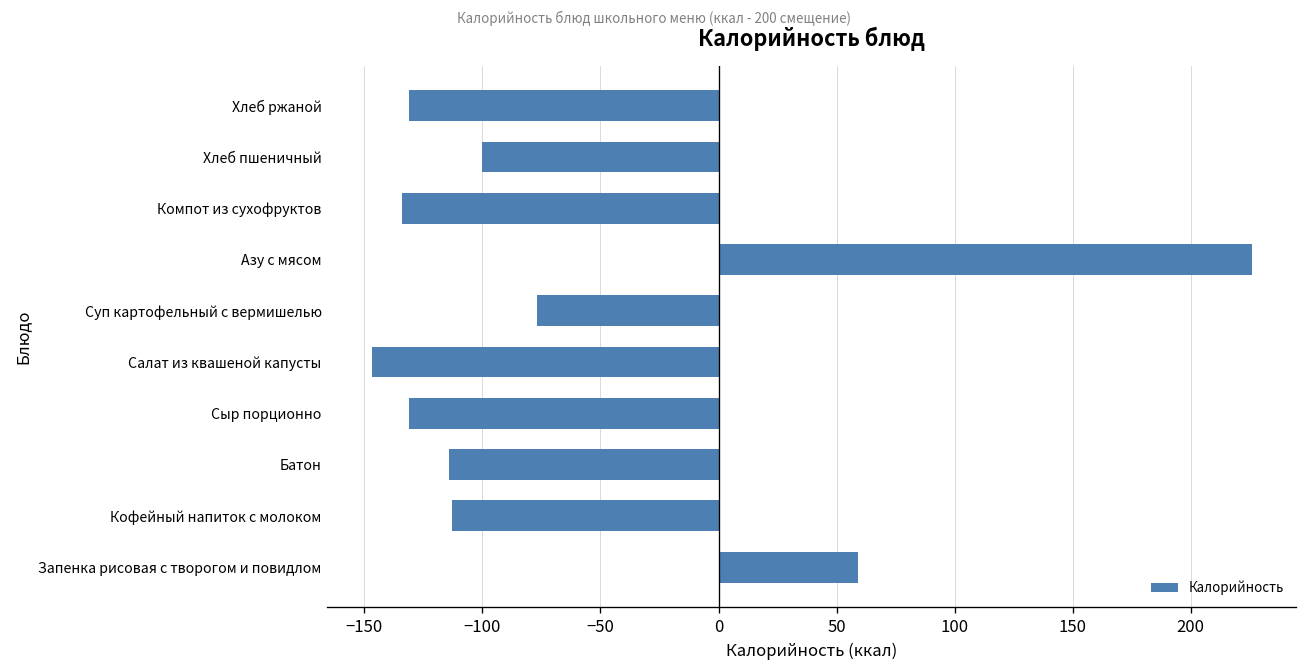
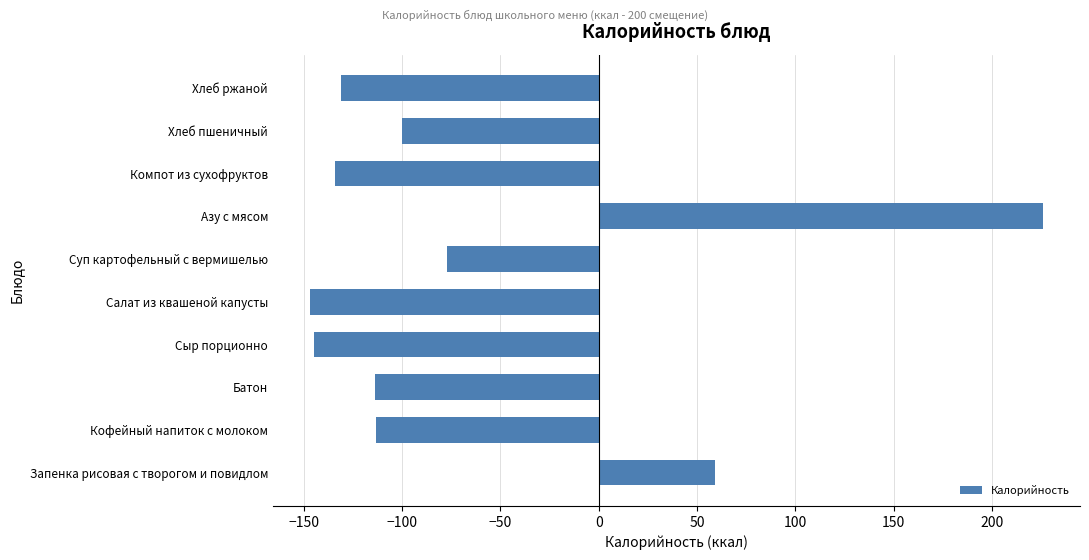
  {
    "Хлеб ржаной": -131,
    "Хлеб пшеничный": -100,
    "Компот из сухофруктов": -134,
    "Азу с мясом": 226,
    "Суп картофельный с вермишелью": -77,
    "Салат из квашеной капусты": -147,
-   "Сыр порционно": -131,
+   "Сыр порционно": -145,
    "Батон": -114,
    "Кофейный напиток с молоком": -113,
    "Запенка рисовая с творогом и повидлом": 59
  }
